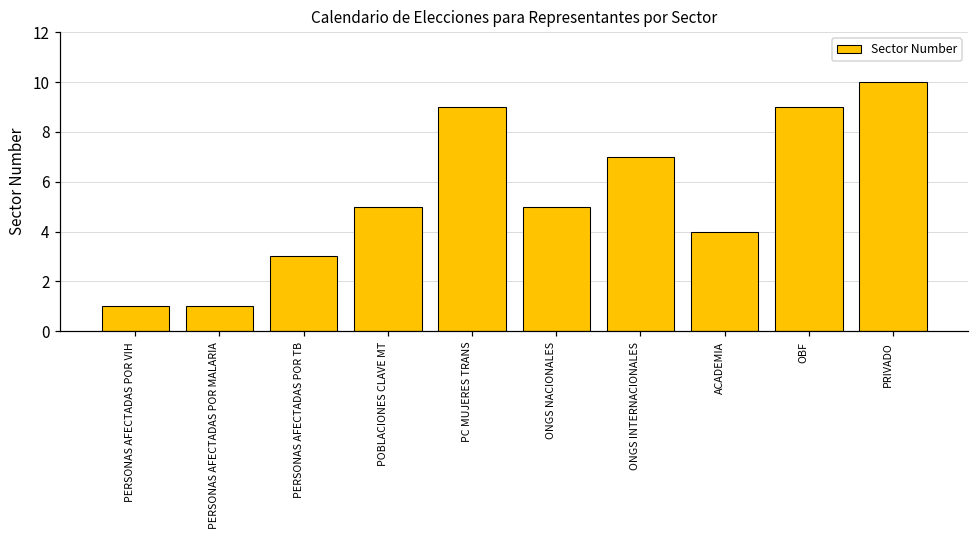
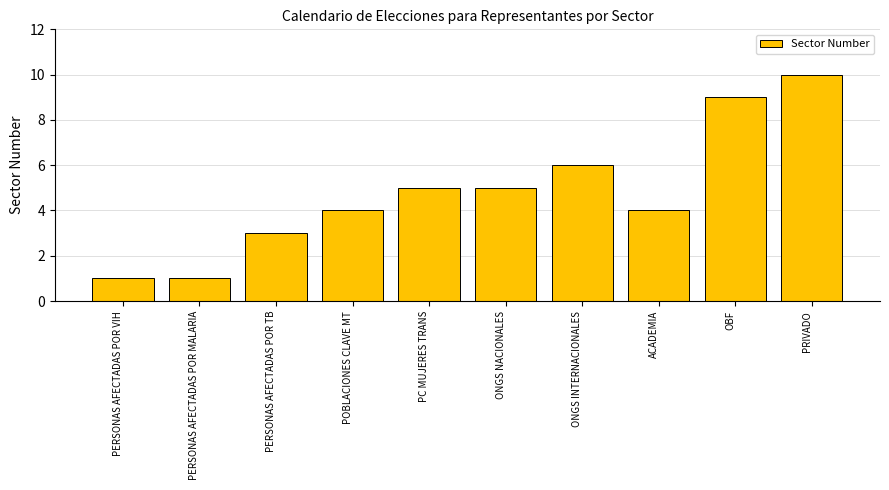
  {
    "PERSONAS AFECTADAS POR VIH": 1,
    "PERSONAS AFECTADAS POR MALARIA": 1,
    "PERSONAS AFECTADAS POR TB": 3,
-   "POBLACIONES CLAVE MT": 5,
-   "PC MUJERES TRANS": 9,
+   "POBLACIONES CLAVE MT": 4,
+   "PC MUJERES TRANS": 5,
    "ONGS NACIONALES": 5,
-   "ONGS INTERNACIONALES": 7,
+   "ONGS INTERNACIONALES": 6,
    "ACADEMIA": 4,
    "OBF": 9,
    "PRIVADO": 10
  }
